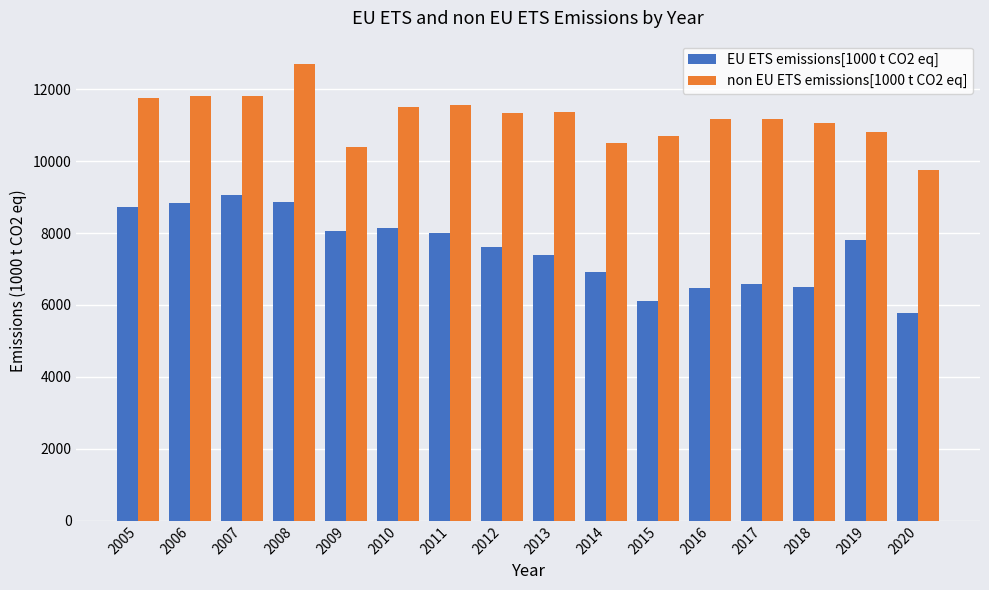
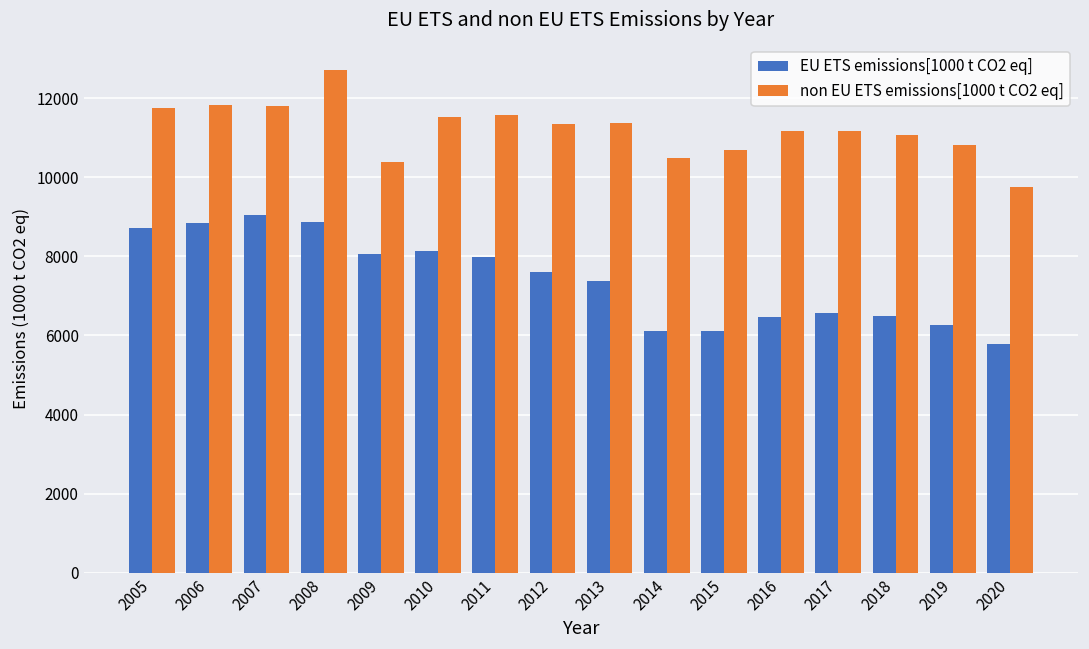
  {
    "EU ETS emissions[1000 t CO2 eq]": {
      "2005": 8700,
      "2006": 8800,
      "2007": 9000,
      "2008": 8900,
      "2009": 8100,
      "2010": 8100,
      "2011": 8000,
      "2012": 7600,
      "2013": 7400,
-     "2014": 6900,
+     "2014": 6100,
      "2015": 6100,
      "2016": 6500,
      "2017": 6600,
      "2018": 6500,
-     "2019": 7800,
+     "2019": 6300,
      "2020": 5800
    },
    "non EU ETS emissions[1000 t CO2 eq]": {
      "2005": 11700,
      "2006": 11800,
      "2007": 11800,
      "2008": 12700,
      "2009": 10400,
      "2010": 11500,
      "2011": 11600,
      "2012": 11300,
      "2013": 11400,
      "2014": 10500,
      "2015": 10700,
      "2016": 11200,
      "2017": 11200,
      "2018": 11100,
      "2019": 10800,
      "2020": 9800
    }
  }
